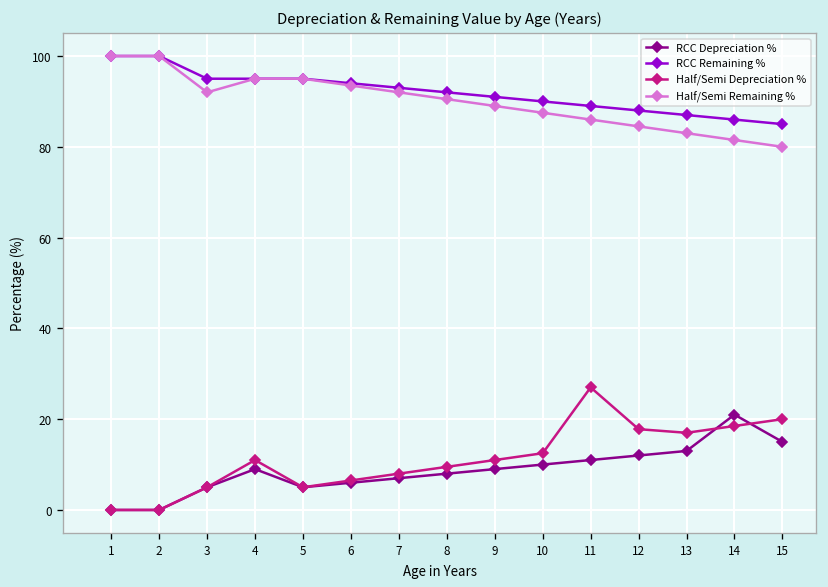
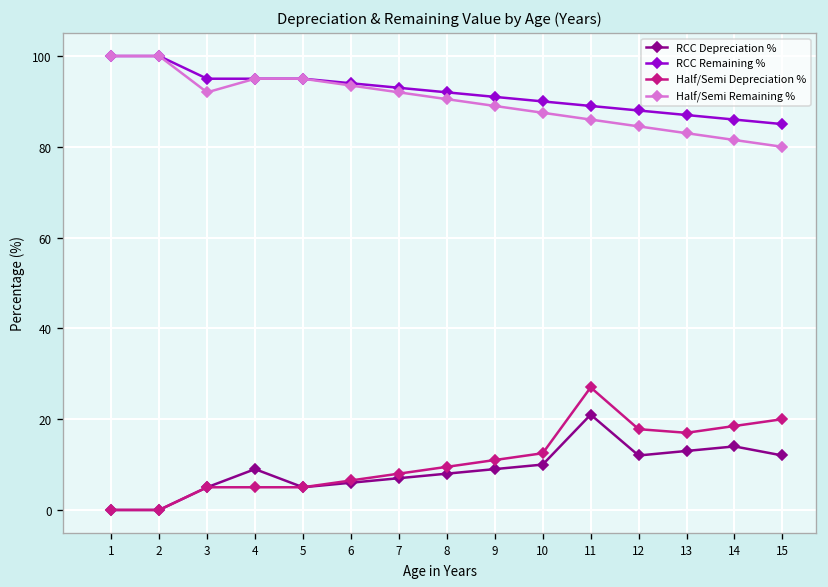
  {
    "RCC Depreciation %": {
      "4": 9,
      "7": 7,
      "8": 8,
      "9": 9,
      "10": 10,
-     "11": 11,
+     "11": 21,
      "12": 12,
      "13": 13,
-     "14": 21,
-     "15": 15
+     "14": 14,
+     "15": 12
    },
    "RCC Remaining %": {
      "3": 95,
      "7": 93,
      "8": 92,
      "9": 91,
      "10": 90,
      "11": 89,
      "12": 88,
      "13": 87,
      "14": 86,
      "15": 85
    },
    "Half/Semi Depreciation %": {
-     "4": 11,
+     "4": 5,
      "7": 8,
      "8": 10,
      "9": 11,
      "10": 13,
      "11": 27,
      "12": 18,
      "13": 17,
      "14": 19,
      "15": 20
    },
    "Half/Semi Remaining %": {
      "3": 92,
      "7": 92,
      "8": 91,
      "9": 89,
      "10": 88,
      "11": 86,
      "12": 85,
      "13": 83,
      "14": 82,
      "15": 80
    }
  }
